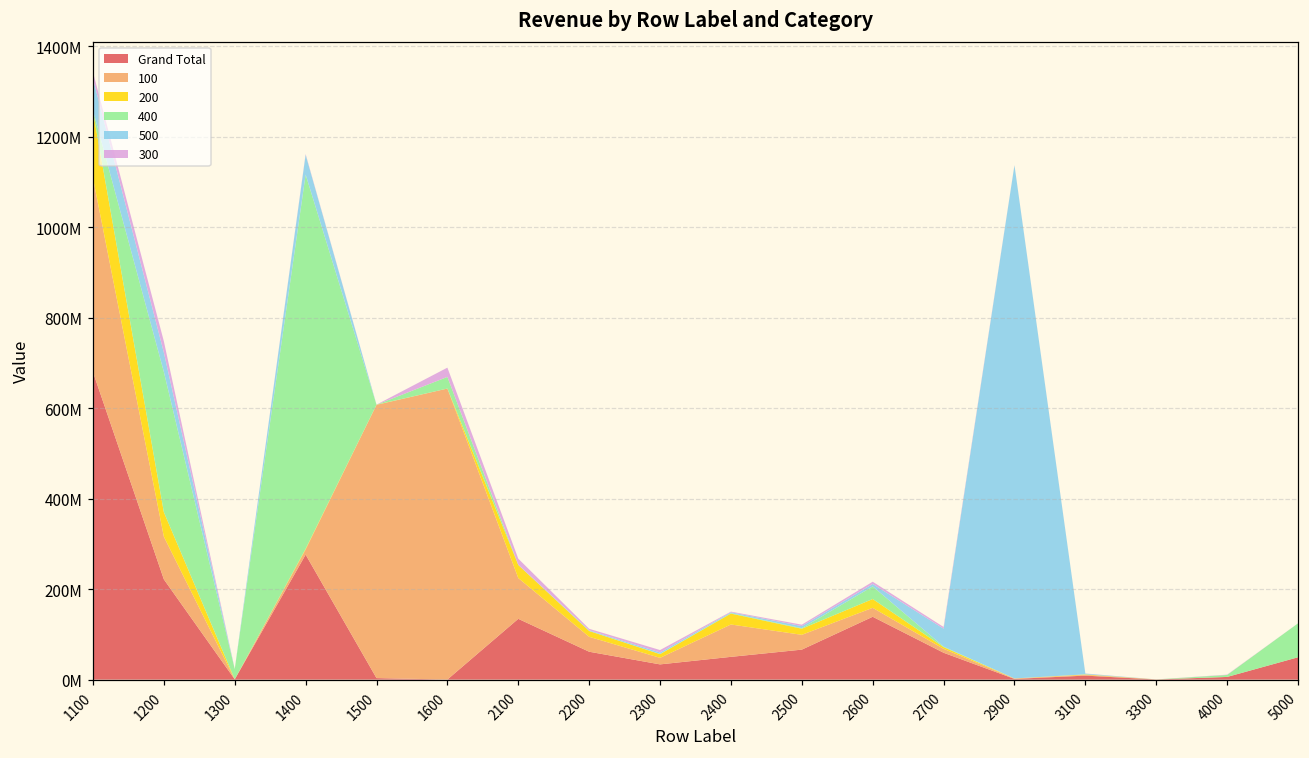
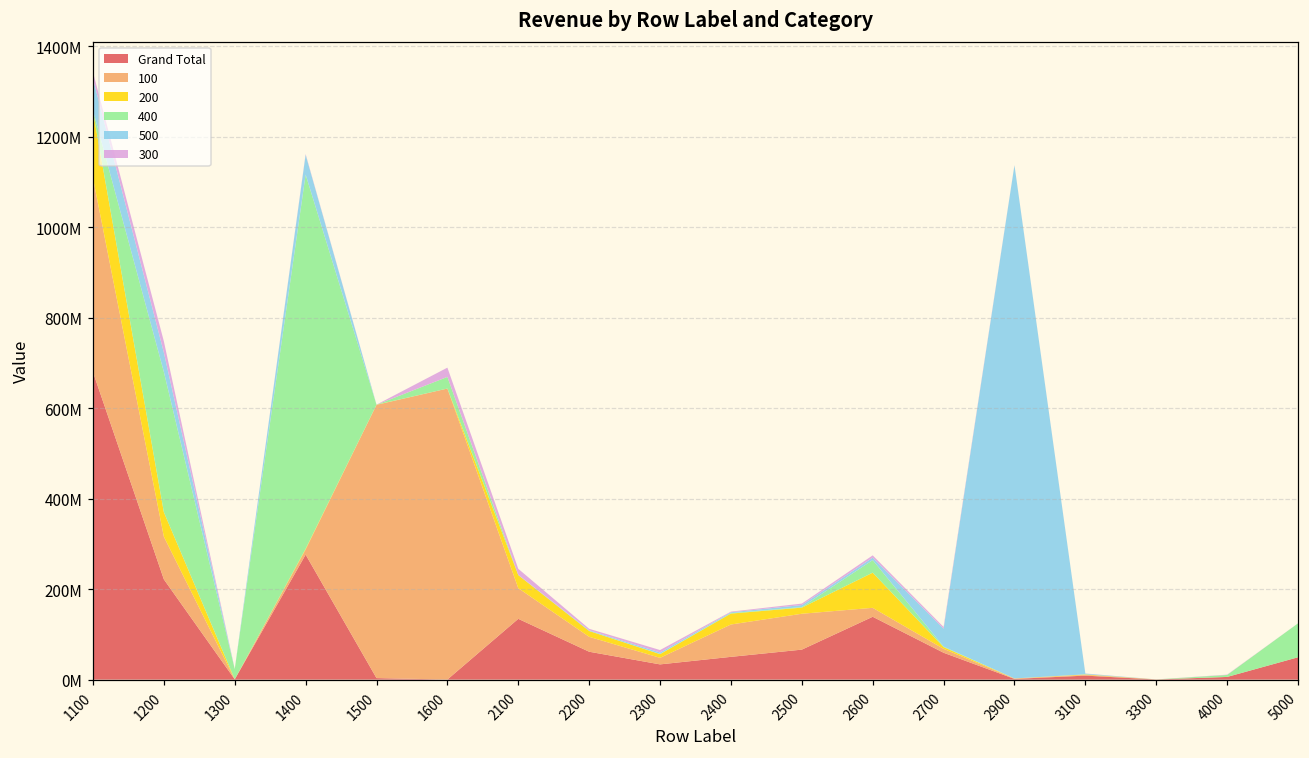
  {
    "Grand Total": {
      "1100": 680000000,
      "1200": 220000000,
      "1400": 280000000,
      "2100": 130000000,
      "2200": 60000000,
      "2300": 30000000,
      "2400": 50000000,
      "2500": 70000000,
      "2600": 140000000,
      "2700": 60000000
    },
    "100": {
      "1100": 430000000,
      "1200": 90000000,
-     "2100": 90000000,
+     "2100": 70000000,
      "2200": 30000000,
      "2300": 10000000,
      "2400": 70000000,
-     "2500": 30000000,
+     "2500": 80000000,
      "2600": 20000000
    },
    "200": {
      "1200": 50000000,
-     "2600": 20000000
+     "2600": 80000000
    },
    "400": {
      "1200": 310000000,
      "1400": 830000000
    },
    "500": {
      "1100": 70000000,
      "1200": 40000000
    },
    "300": {
      "1100": 10000000,
      "1200": 20000000,
      "1600": 20000000,
      "2100": 10000000
    }
  }
